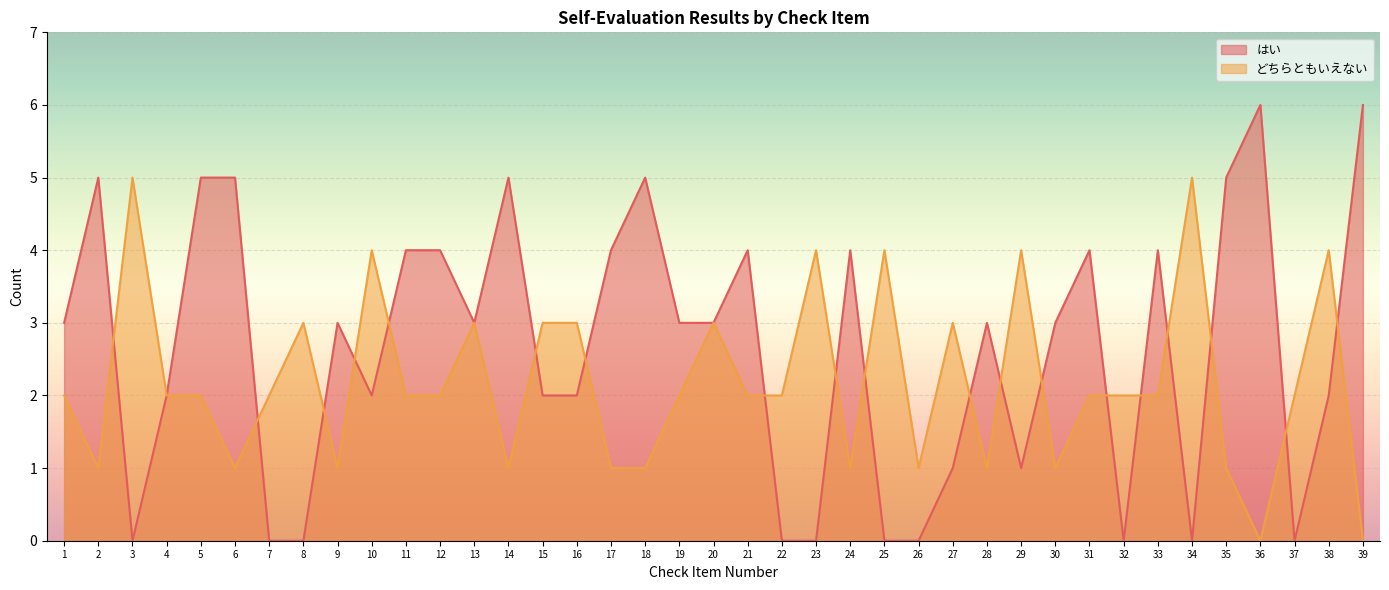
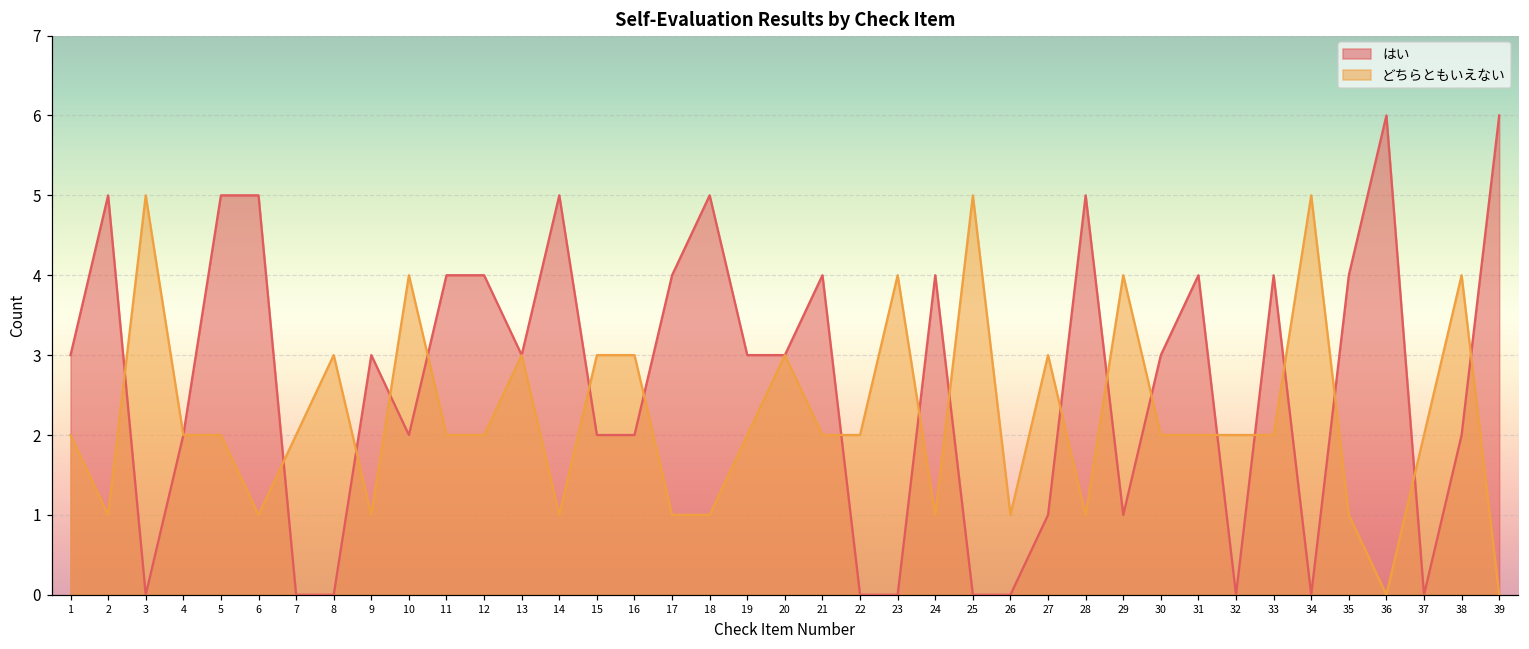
  {
    "はい": {
      "1": 3,
      "2": 5,
      "3": 0,
      "5": 5,
      "6": 5,
      "7": 0,
      "8": 0,
      "9": 3,
      "10": 2,
      "11": 4,
      "12": 4,
      "14": 5,
      "15": 2,
      "16": 2,
      "17": 4,
      "18": 5,
      "19": 3,
      "21": 4,
      "22": 0,
      "23": 0,
      "24": 4,
      "25": 0,
      "26": 0,
      "27": 1,
-     "28": 3,
+     "28": 5,
      "29": 1,
      "30": 3,
      "31": 4,
      "32": 0,
      "33": 4,
      "34": 0,
-     "35": 5,
+     "35": 4,
      "36": 6,
      "37": 0,
      "38": 2,
      "39": 6
    },
    "どちらともいえない": {
      "1": 2,
      "2": 1,
      "3": 5,
      "5": 2,
      "6": 1,
      "7": 2,
      "8": 3,
      "9": 1,
      "10": 4,
      "11": 2,
      "12": 2,
      "14": 1,
      "15": 3,
      "16": 3,
      "17": 1,
      "18": 1,
      "19": 2,
      "21": 2,
      "22": 2,
      "23": 4,
      "24": 1,
-     "25": 4,
+     "25": 5,
      "26": 1,
      "27": 3,
      "28": 1,
      "29": 4,
-     "30": 1,
+     "30": 2,
      "31": 2,
      "32": 2,
      "33": 2,
      "34": 5,
      "35": 1,
      "36": 0,
      "37": 2,
      "38": 4,
      "39": 0
    }
  }
